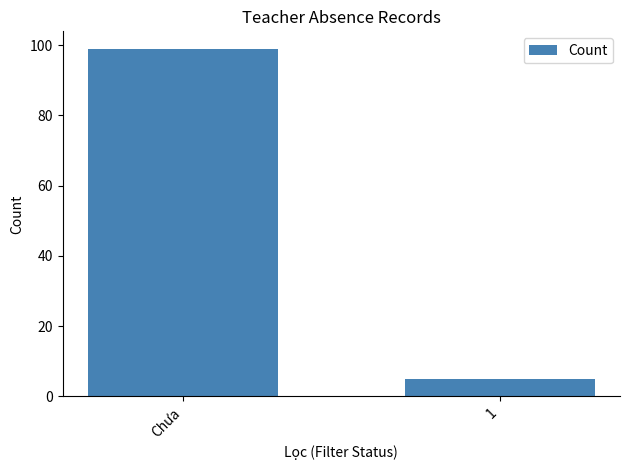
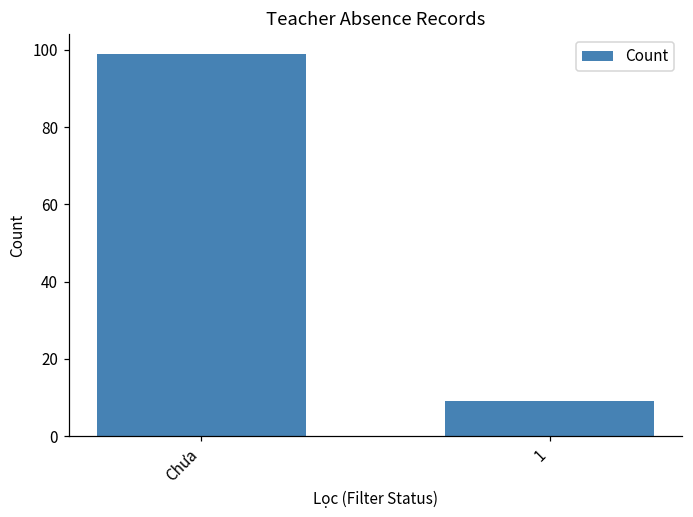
  {
    "Chưa": 99,
-   "1": 5
+   "1": 9
  }
